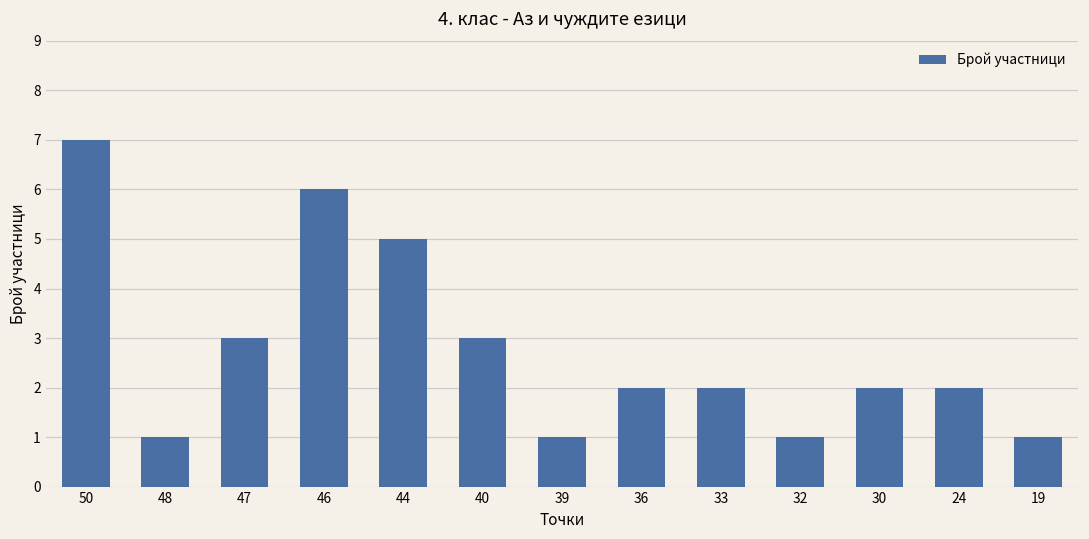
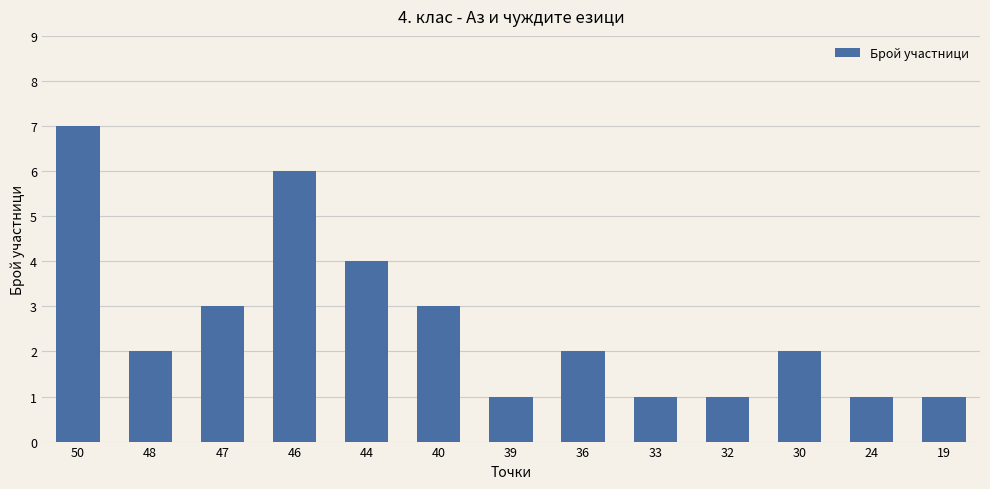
  {
    "50": 7,
-   "48": 1,
+   "48": 2,
    "47": 3,
    "46": 6,
-   "44": 5,
+   "44": 4,
    "40": 3,
    "39": 1,
    "36": 2,
-   "33": 2,
+   "33": 1,
    "32": 1,
    "30": 2,
-   "24": 2,
+   "24": 1,
    "19": 1
  }
